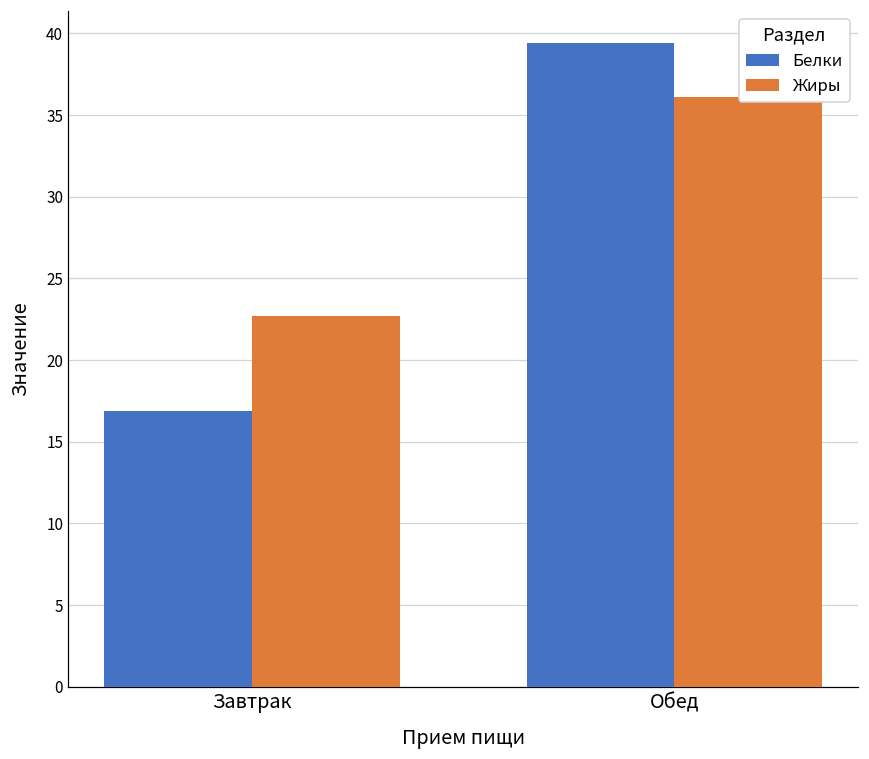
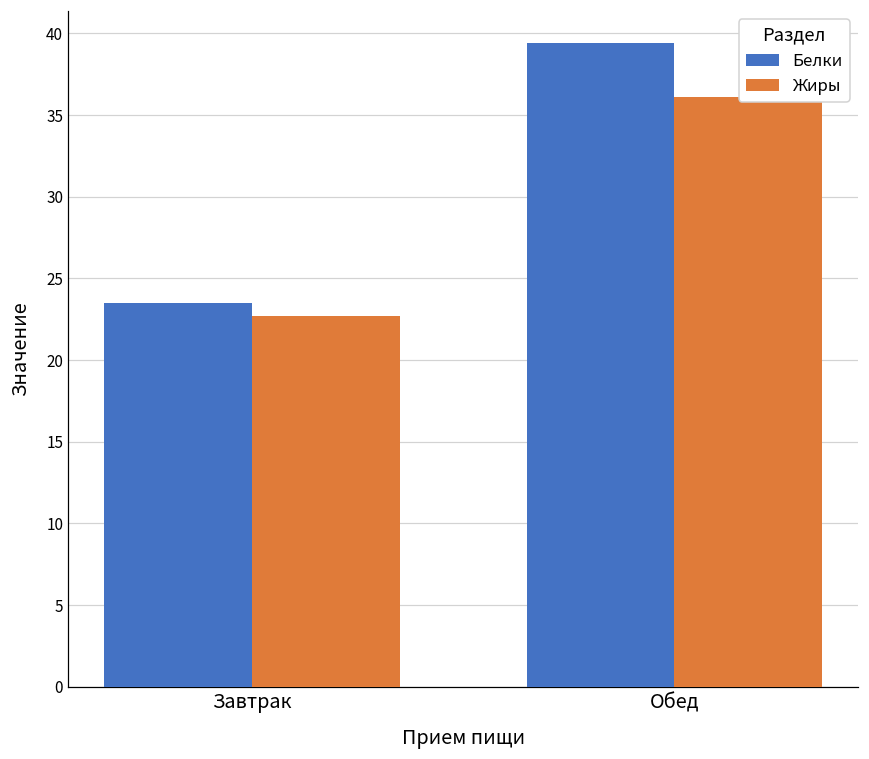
  {
    "Белки": {
-     "Завтрак": 16.9,
+     "Завтрак": 23.5,
      "Обед": 39.4
    },
    "Жиры": {
      "Завтрак": 22.7
    }
  }
